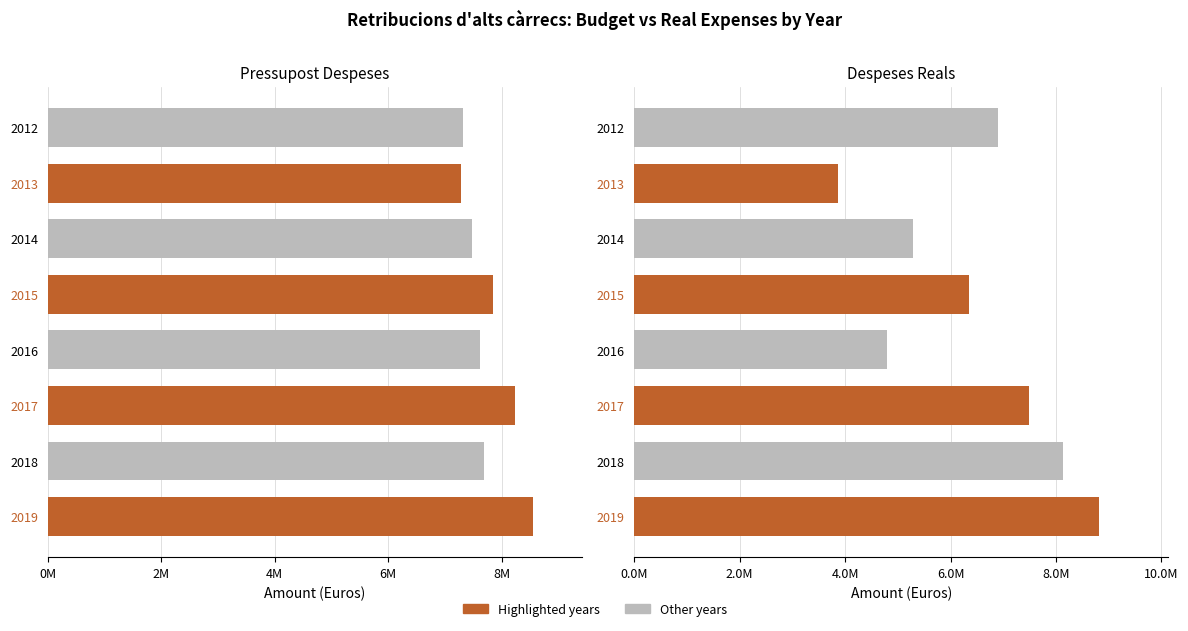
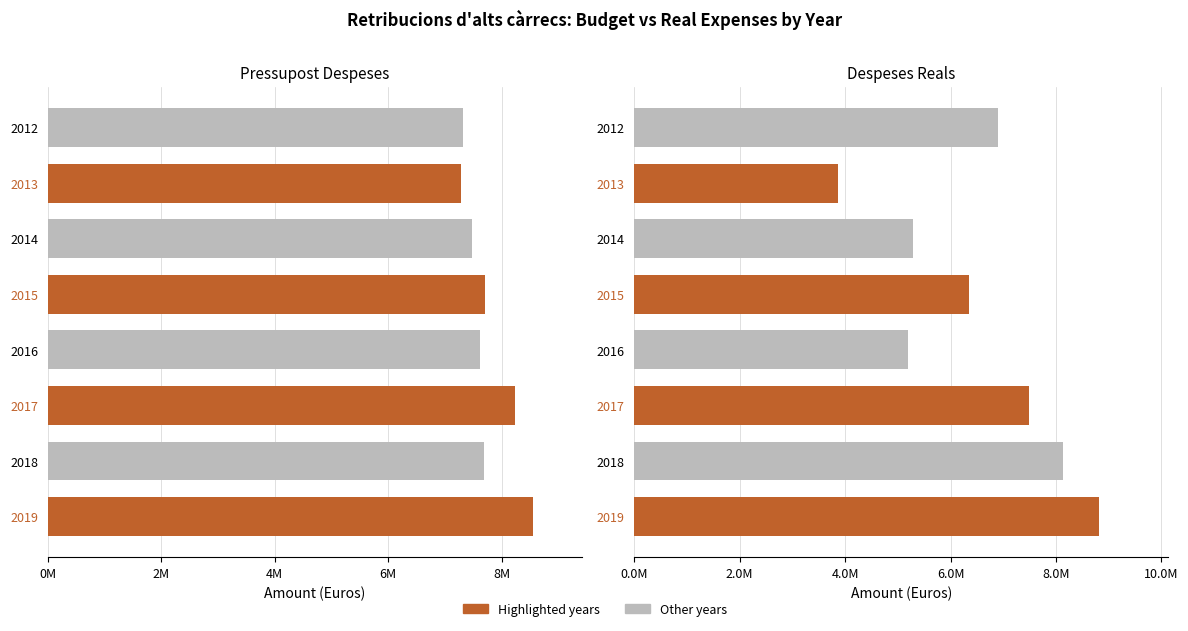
  {
    "Pressupost Despeses": {
      "2012": 7300000,
      "2013": 7300000,
      "2014": 7500000,
-     "2015": 7900000,
+     "2015": 7700000,
      "2016": 7600000,
      "2017": 8200000,
      "2018": 7700000,
      "2019": 8600000
    },
    "Despeses Reals": {
      "2012": 6900000,
      "2013": 3900000,
      "2014": 5300000,
      "2015": 6300000,
-     "2016": 4800000,
+     "2016": 5200000,
      "2017": 7500000,
      "2018": 8100000,
      "2019": 8800000
    }
  }
